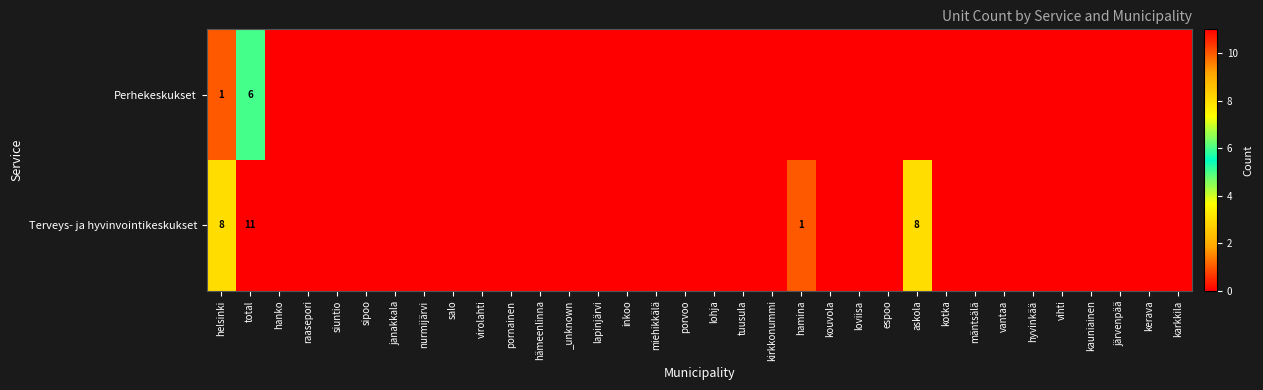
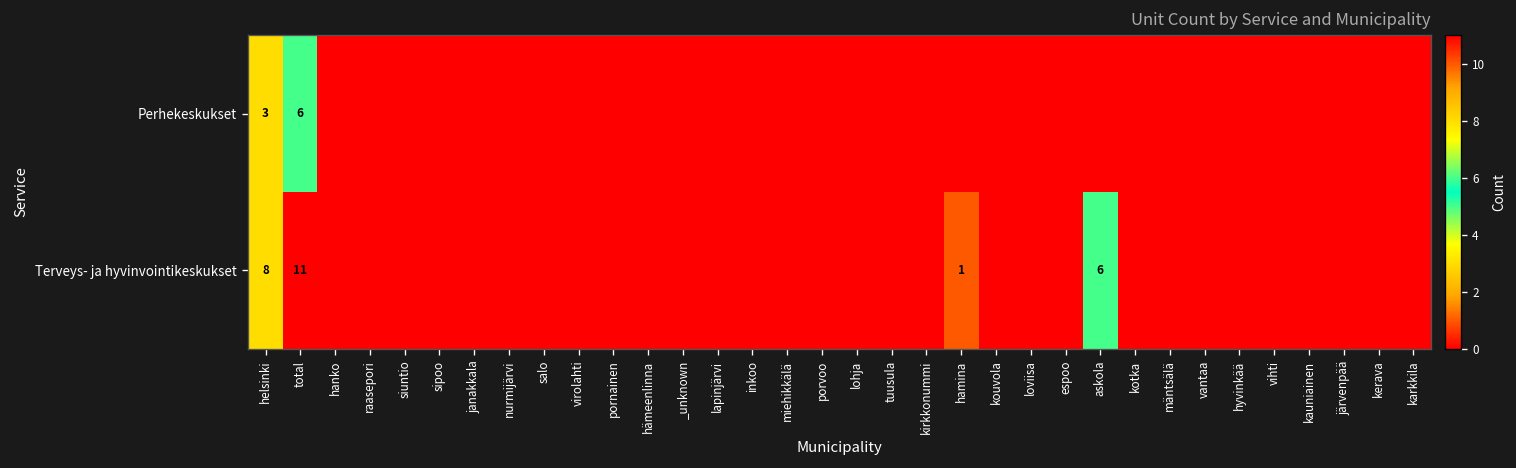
  {
    "Perhekeskukset": {
-     "helsinki": 1,
+     "helsinki": 3,
      "total": 6
    },
    "Terveys- ja hyvinvointikeskukset": {
      "helsinki": 8,
      "total": 11,
      "hamina": 1,
-     "askola": 8
+     "askola": 6
    }
  }
